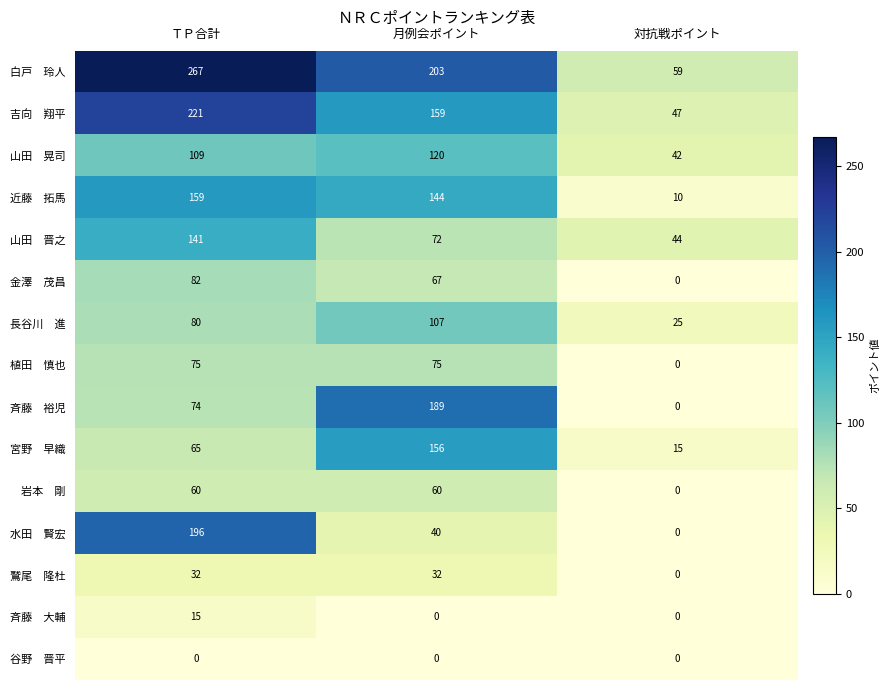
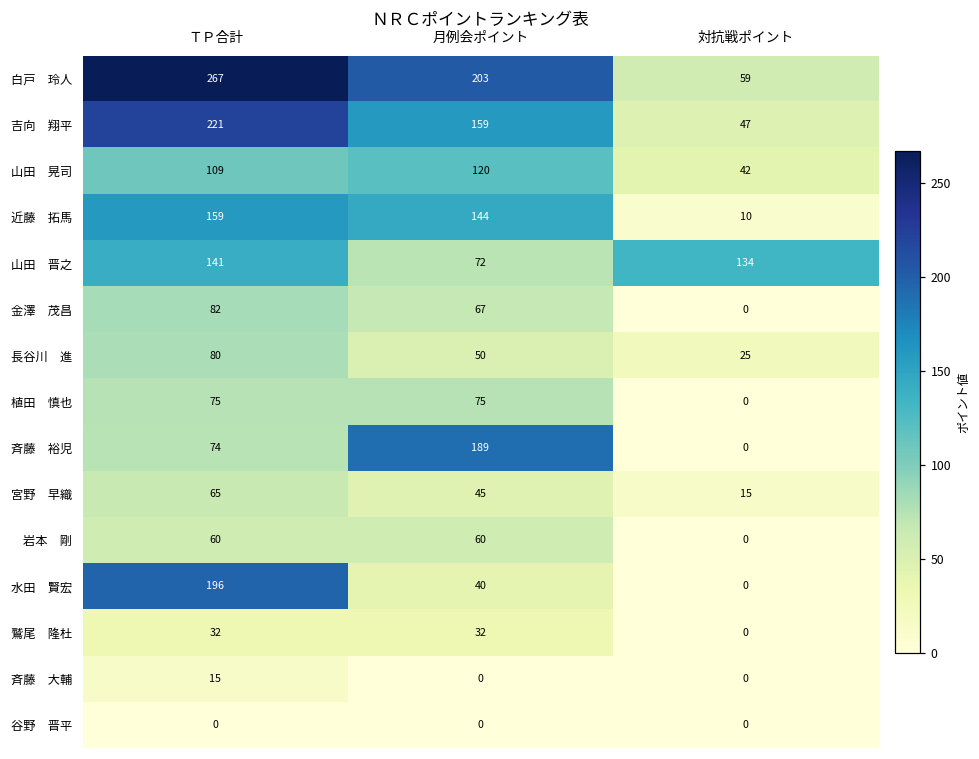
  {
    "白戸 玲人": {
      "ＴＰ合計": 267,
      "月例会ポイント": 203,
      "対抗戦ポイント": 59
    },
    "吉向 翔平": {
      "ＴＰ合計": 221,
      "月例会ポイント": 159,
      "対抗戦ポイント": 47
    },
    "山田 晃司": {
      "ＴＰ合計": 109,
      "月例会ポイント": 120,
      "対抗戦ポイント": 42
    },
    "近藤 拓馬": {
      "ＴＰ合計": 159,
      "月例会ポイント": 144,
      "対抗戦ポイント": 10
    },
    "山田 晋之": {
      "ＴＰ合計": 141,
      "月例会ポイント": 72,
-     "対抗戦ポイント": 44
+     "対抗戦ポイント": 134
    },
    "金澤 茂昌": {
      "ＴＰ合計": 82,
      "月例会ポイント": 67,
      "対抗戦ポイント": 0
    },
    "長谷川 進": {
      "ＴＰ合計": 80,
-     "月例会ポイント": 107,
+     "月例会ポイント": 50,
      "対抗戦ポイント": 25
    },
    "植田 慎也": {
      "ＴＰ合計": 75,
      "月例会ポイント": 75,
      "対抗戦ポイント": 0
    },
    "斉藤 裕児": {
      "ＴＰ合計": 74,
      "月例会ポイント": 189,
      "対抗戦ポイント": 0
    },
    "宮野 早織": {
      "ＴＰ合計": 65,
-     "月例会ポイント": 156,
+     "月例会ポイント": 45,
      "対抗戦ポイント": 15
    },
    "岩本 剛": {
      "ＴＰ合計": 60,
      "月例会ポイント": 60,
      "対抗戦ポイント": 0
    },
    "水田 賢宏": {
      "ＴＰ合計": 196,
      "月例会ポイント": 40,
      "対抗戦ポイント": 0
    },
    "鷲尾 隆杜": {
      "ＴＰ合計": 32,
      "月例会ポイント": 32,
      "対抗戦ポイント": 0
    },
    "斉藤 大輔": {
      "ＴＰ合計": 15,
      "月例会ポイント": 0,
      "対抗戦ポイント": 0
    },
    "谷野 晋平": {
      "ＴＰ合計": 0,
      "月例会ポイント": 0,
      "対抗戦ポイント": 0
    }
  }
